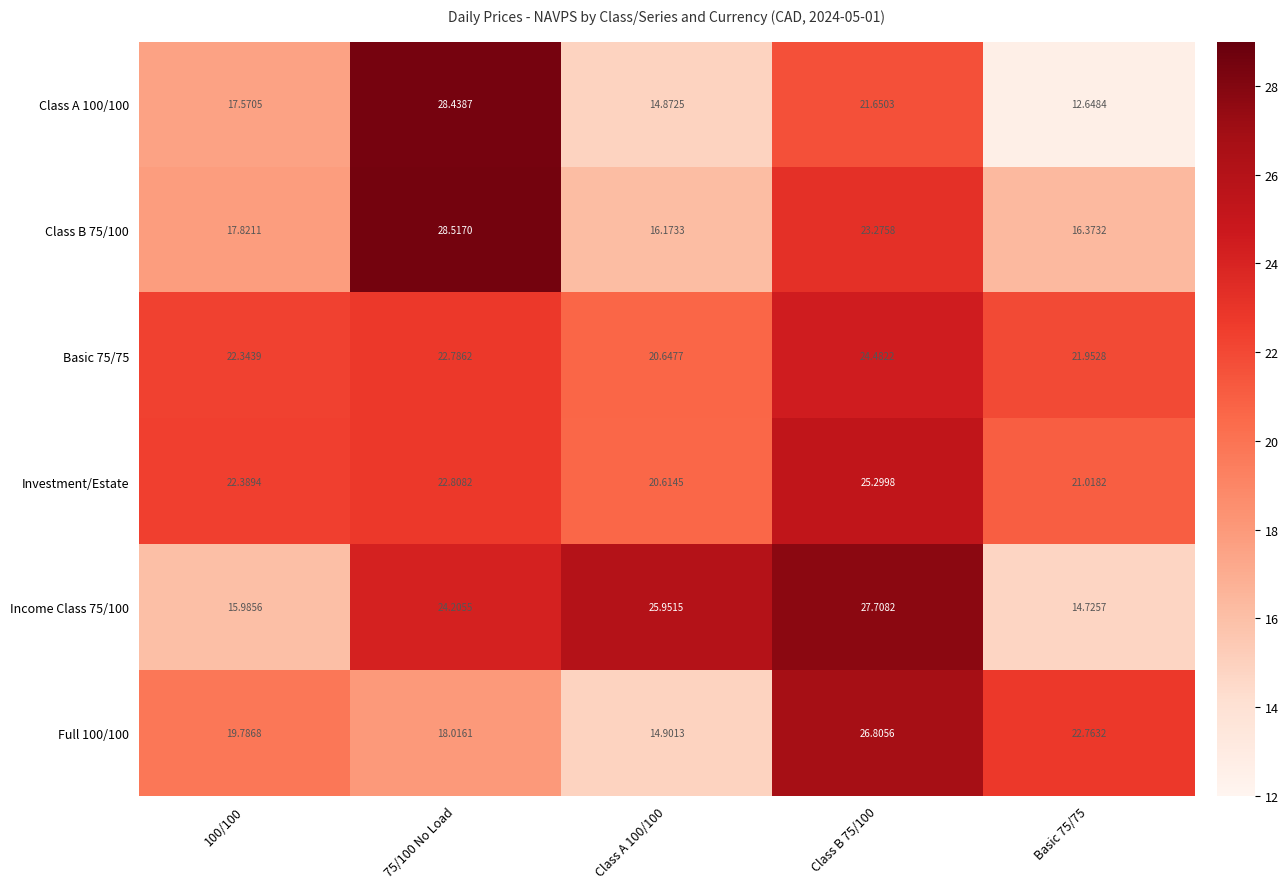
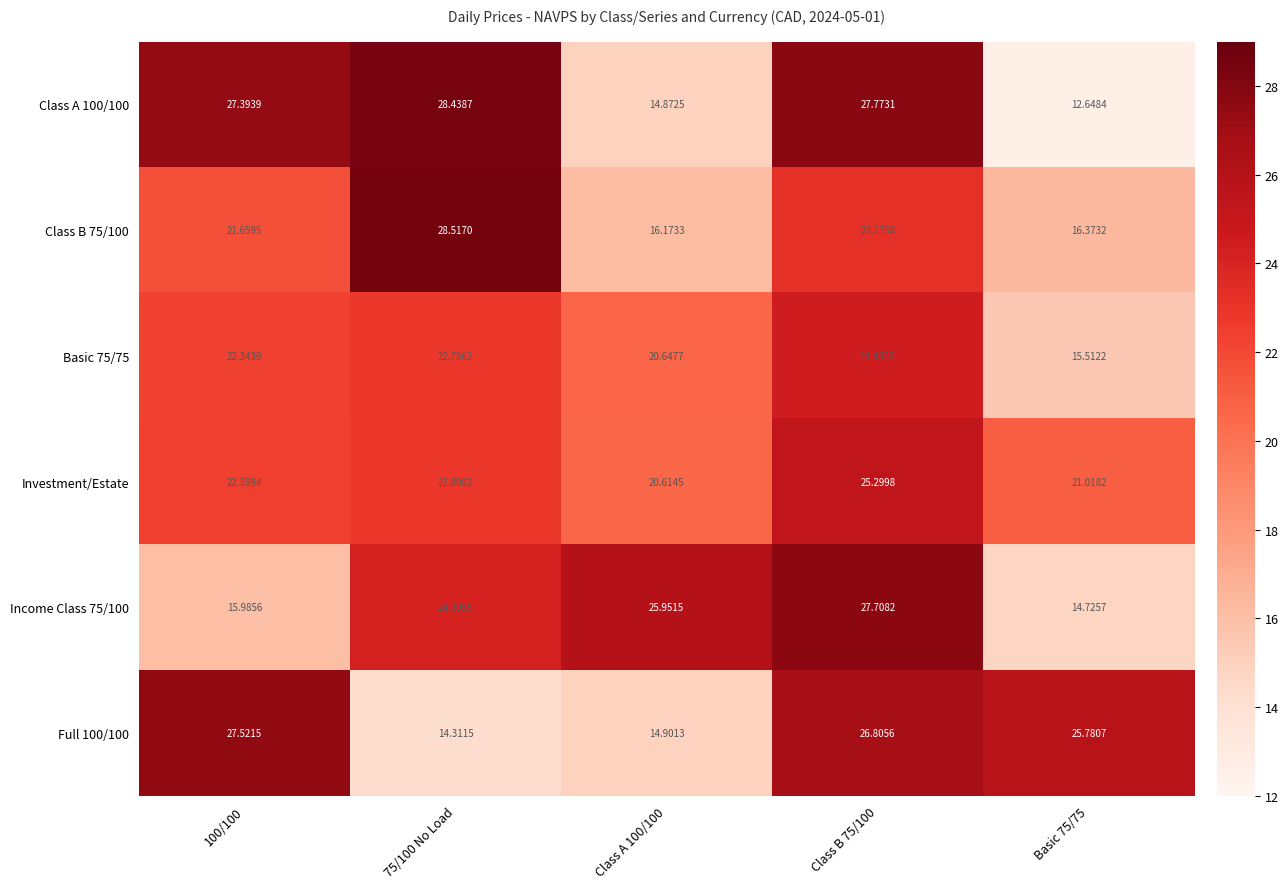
  {
    "Class A 100/100": {
-     "100/100": 17.5705,
+     "100/100": 27.3939,
      "75/100 No Load": 28.4387,
      "Class A 100/100": 14.8725,
-     "Class B 75/100": 21.6503,
+     "Class B 75/100": 27.7731,
      "Basic 75/75": 12.6484
    },
    "Class B 75/100": {
-     "100/100": 17.8211,
+     "100/100": 21.6595,
      "75/100 No Load": 28.5170,
      "Class A 100/100": 16.1733,
      "Class B 75/100": 23.2758,
      "Basic 75/75": 16.3732
    },
    "Basic 75/75": {
      "100/100": 22.3439,
      "75/100 No Load": 22.7862,
      "Class A 100/100": 20.6477,
      "Class B 75/100": 24.4822,
-     "Basic 75/75": 21.9528
+     "Basic 75/75": 15.5122
    },
    "Investment/Estate": {
      "100/100": 22.3894,
      "75/100 No Load": 22.8082,
      "Class A 100/100": 20.6145,
      "Class B 75/100": 25.2998,
      "Basic 75/75": 21.0182
    },
    "Income Class 75/100": {
      "100/100": 15.9856,
      "75/100 No Load": 24.2055,
      "Class A 100/100": 25.9515,
      "Class B 75/100": 27.7082,
      "Basic 75/75": 14.7257
    },
    "Full 100/100": {
-     "100/100": 19.7868,
-     "75/100 No Load": 18.0161,
+     "100/100": 27.5215,
+     "75/100 No Load": 14.3115,
      "Class A 100/100": 14.9013,
      "Class B 75/100": 26.8056,
-     "Basic 75/75": 22.7632
+     "Basic 75/75": 25.7807
    }
  }
